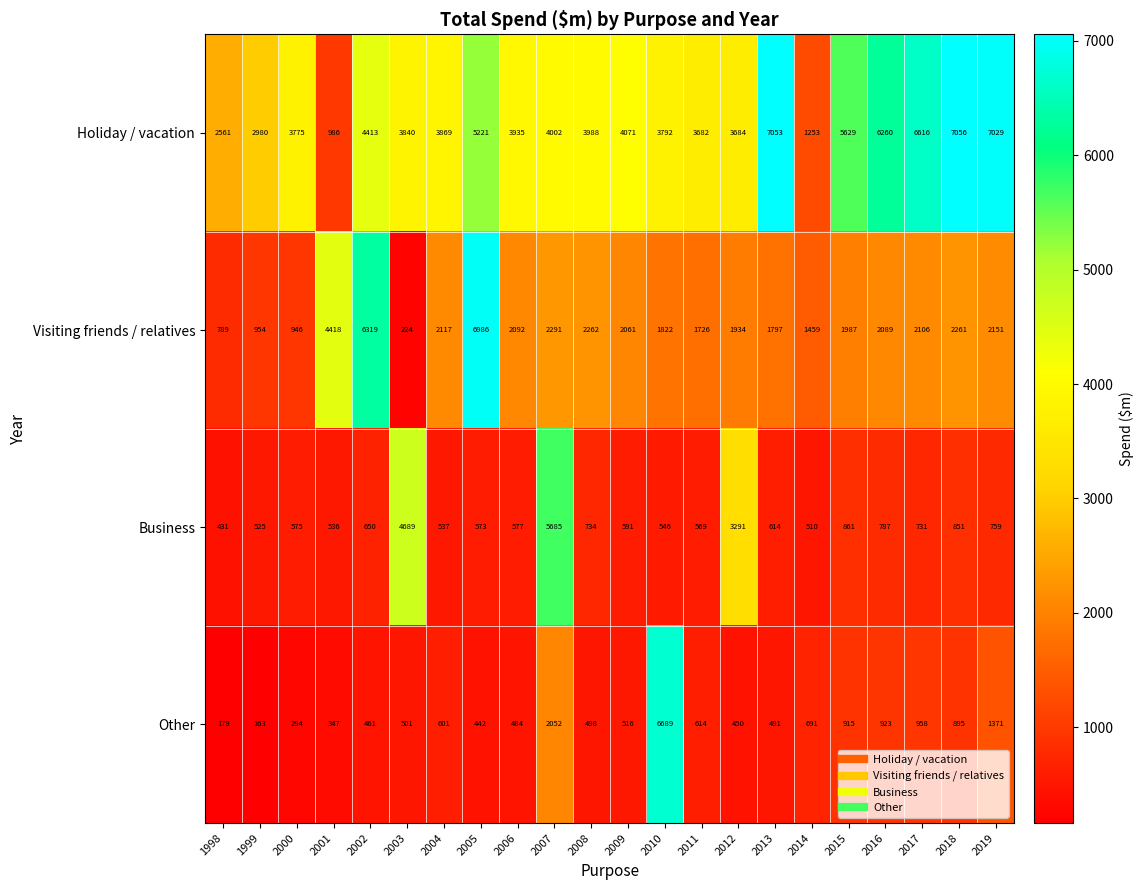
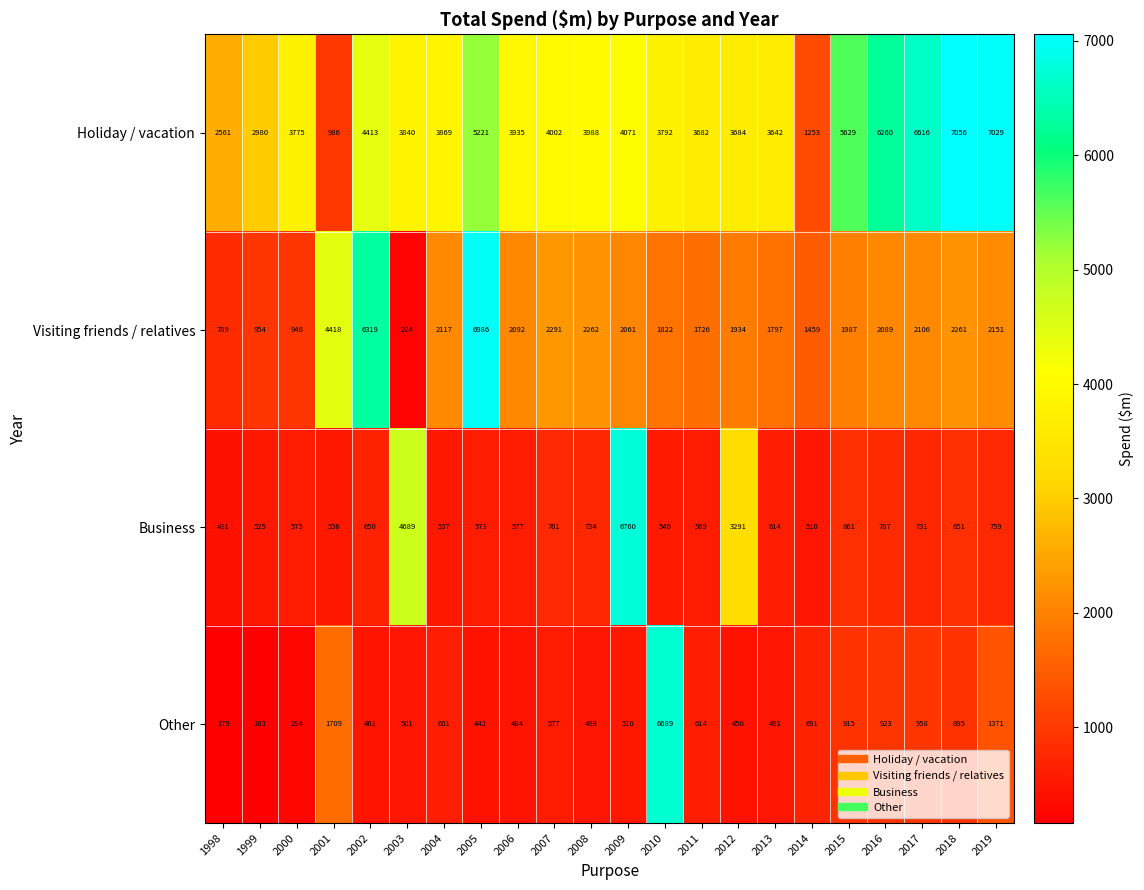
  {
    "Holiday / vacation": {
      "1998": 2561,
      "1999": 2980,
      "2000": 3775,
      "2001": 986,
      "2002": 4413,
      "2003": 3840,
      "2004": 3869,
      "2005": 5221,
      "2006": 3935,
      "2007": 4002,
      "2008": 3988,
      "2009": 4071,
      "2010": 3792,
      "2011": 3682,
      "2012": 3684,
-     "2013": 7053,
+     "2013": 3642,
      "2014": 1253,
      "2015": 5629,
      "2016": 6260,
      "2017": 6616,
      "2018": 7056,
      "2019": 7029
    },
    "Visiting friends / relatives": {
      "1998": 789,
      "1999": 954,
      "2000": 946,
      "2001": 4418,
      "2002": 6319,
      "2003": 224,
      "2004": 2117,
      "2005": 6986,
      "2006": 2092,
      "2007": 2291,
      "2008": 2262,
      "2009": 2061,
      "2010": 1822,
      "2011": 1726,
      "2012": 1934,
      "2013": 1797,
      "2014": 1459,
      "2015": 1987,
      "2016": 2089,
      "2017": 2106,
      "2018": 2261,
      "2019": 2151
    },
    "Business": {
      "1998": 431,
      "1999": 525,
      "2000": 575,
      "2001": 536,
      "2002": 650,
      "2003": 4689,
      "2004": 537,
      "2005": 573,
      "2006": 577,
-     "2007": 5685,
+     "2007": 761,
      "2008": 734,
-     "2009": 591,
+     "2009": 6760,
      "2010": 546,
      "2011": 569,
      "2012": 3291,
      "2013": 614,
      "2014": 510,
      "2015": 861,
      "2016": 787,
      "2017": 731,
      "2018": 851,
      "2019": 759
    },
    "Other": {
      "1998": 179,
      "1999": 163,
      "2000": 294,
-     "2001": 347,
+     "2001": 1709,
      "2002": 461,
      "2003": 501,
      "2004": 601,
      "2005": 442,
      "2006": 484,
-     "2007": 2052,
+     "2007": 577,
      "2008": 498,
      "2009": 516,
      "2010": 6689,
      "2011": 614,
      "2012": 450,
      "2013": 491,
      "2014": 691,
      "2015": 915,
      "2016": 923,
      "2017": 958,
      "2018": 895,
      "2019": 1371
    }
  }
